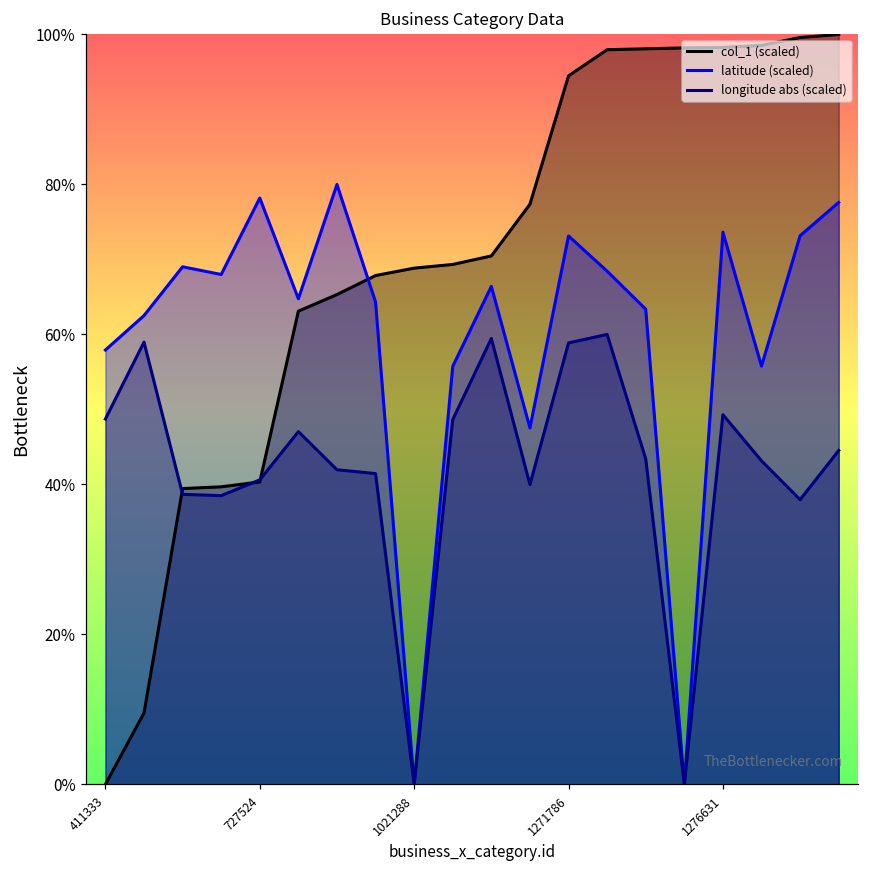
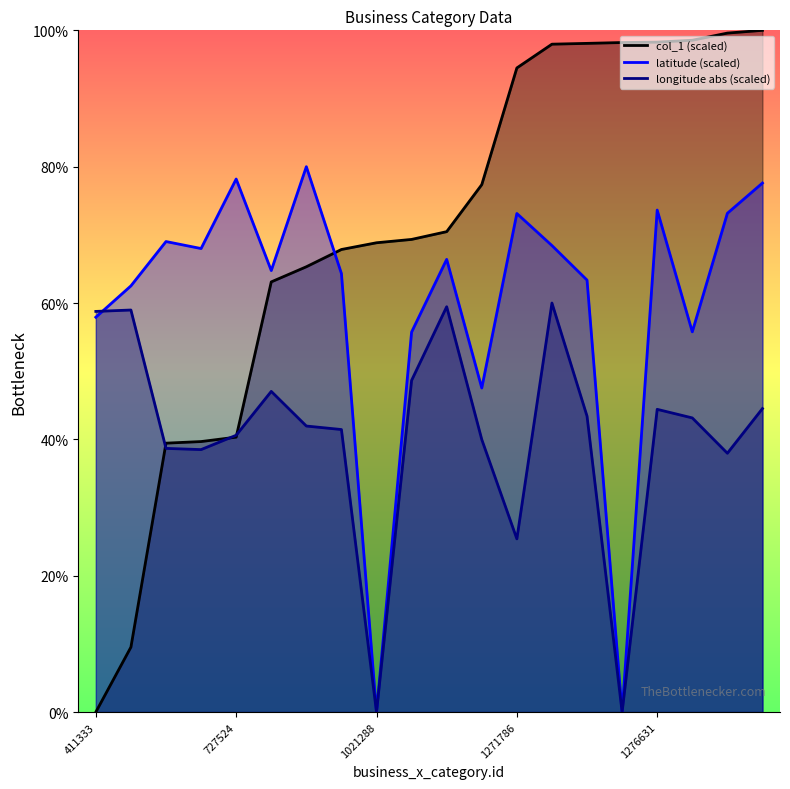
  {
    "col_1 (scaled)": {
      "411333": "0%",
      "1021288": "69%",
      "1271786": "94%"
    },
    "latitude (scaled)": {
      "411333": "58%",
      "727524": "78%",
      "1271786": "73%",
      "1276631": "74%"
    },
    "longitude abs (scaled)": {
-     "411333": "49%",
-     "1271786": "59%",
-     "1276631": "49%"
+     "411333": "59%",
+     "1271786": "25%",
+     "1276631": "44%"
    }
  }
